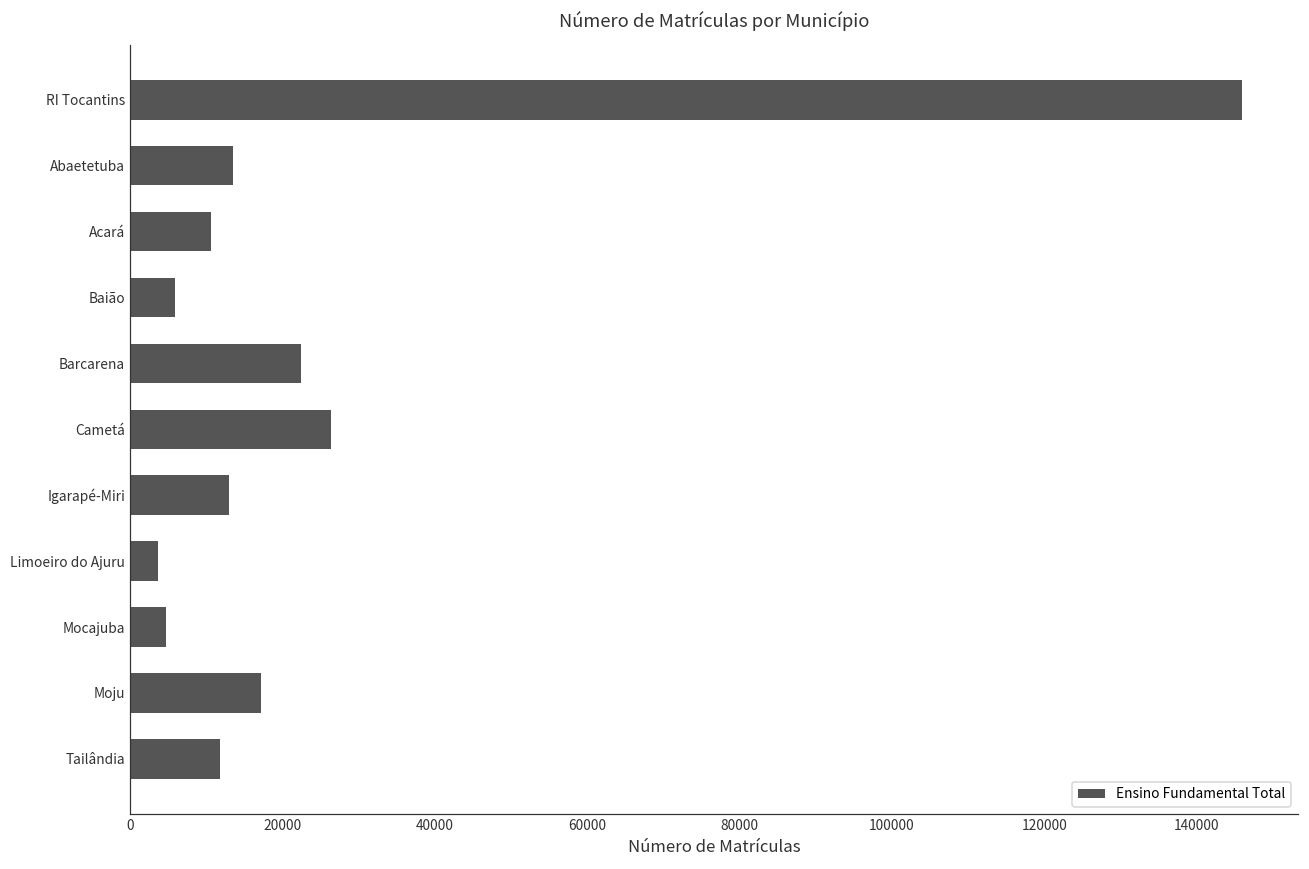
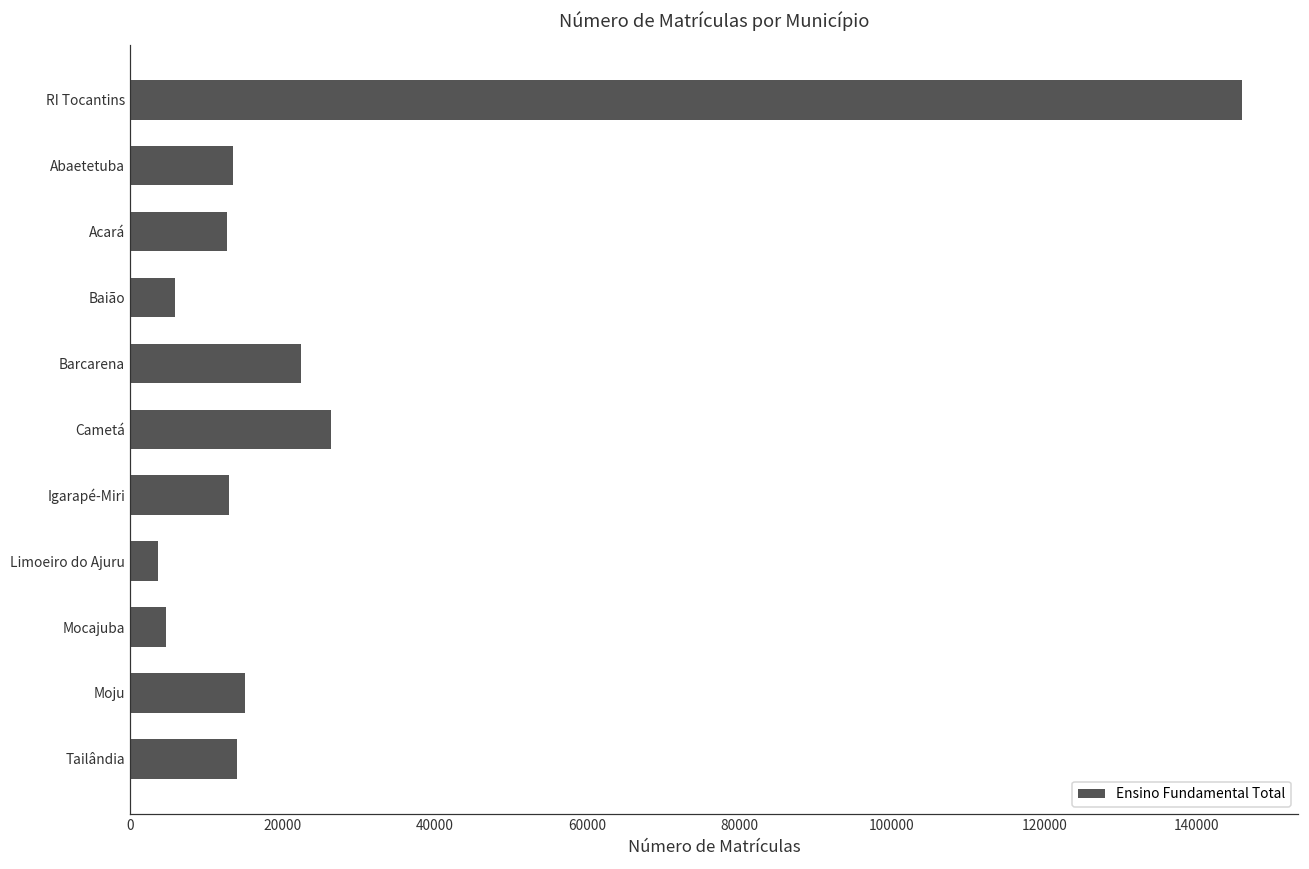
  {
    "RI Tocantins": 146000,
    "Abaetetuba": 14000,
-   "Acará": 11000,
+   "Acará": 13000,
    "Baião": 6000,
    "Barcarena": 22000,
    "Cametá": 26000,
    "Igarapé-Miri": 13000,
    "Limoeiro do Ajuru": 4000,
    "Mocajuba": 5000,
-   "Moju": 17000,
-   "Tailândia": 12000
+   "Moju": 15000,
+   "Tailândia": 14000
  }
